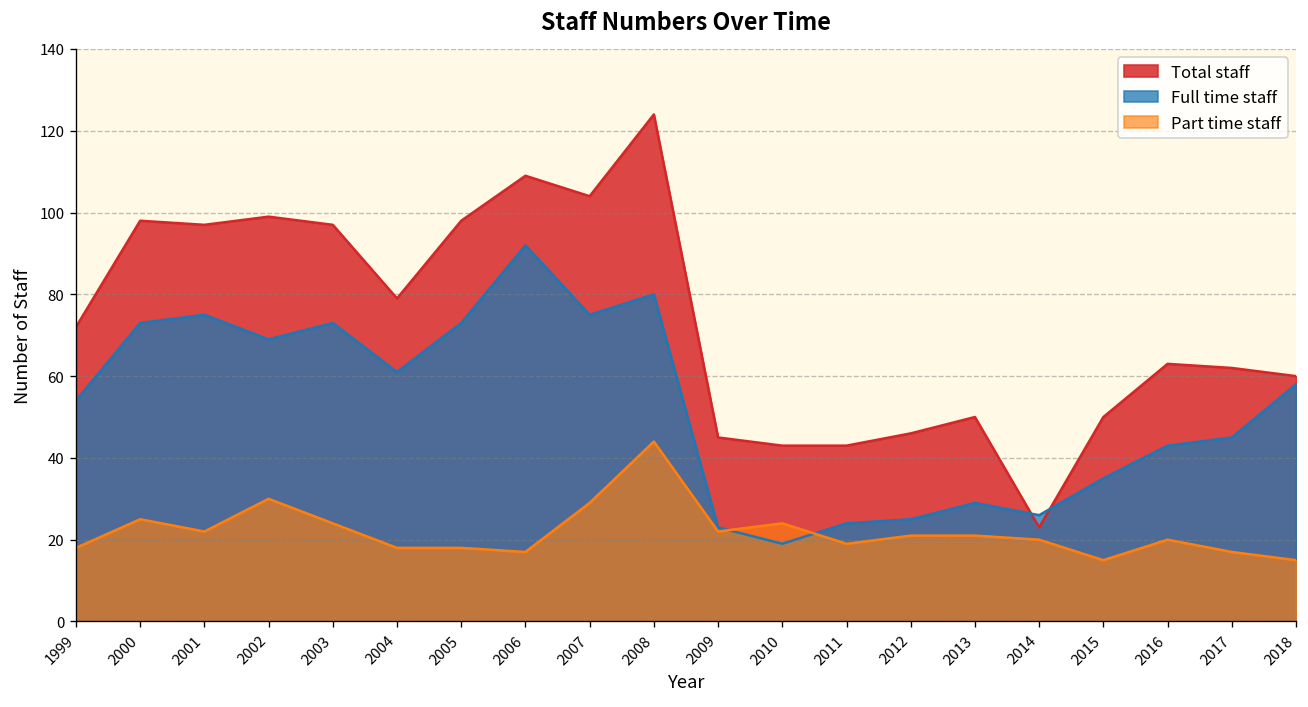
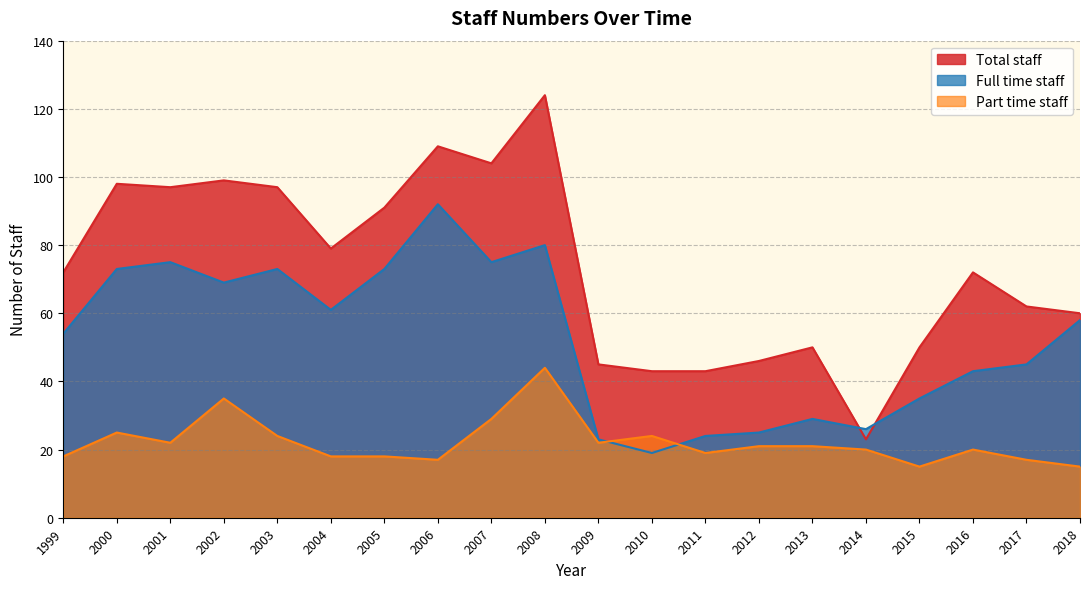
  {
    "Total staff": {
      "1999": 72,
      "2000": 98,
      "2001": 97,
      "2002": 99,
      "2003": 97,
      "2004": 79,
-     "2005": 98,
+     "2005": 91,
      "2006": 109,
      "2007": 104,
      "2008": 124,
      "2009": 45,
      "2010": 43,
      "2011": 43,
      "2012": 46,
      "2013": 50,
      "2014": 23,
      "2015": 50,
-     "2016": 63,
+     "2016": 72,
      "2017": 62,
      "2018": 60
    },
    "Full time staff": {
      "1999": 54,
      "2000": 73,
      "2001": 75,
      "2002": 69,
      "2003": 73,
      "2004": 61,
      "2005": 73,
      "2006": 92,
      "2007": 75,
      "2008": 80,
      "2009": 23,
      "2010": 19,
      "2011": 24,
      "2012": 25,
      "2013": 29,
      "2014": 26,
      "2015": 35,
      "2016": 43,
      "2017": 45,
      "2018": 58
    },
    "Part time staff": {
      "1999": 18,
      "2000": 25,
      "2001": 22,
-     "2002": 30,
+     "2002": 35,
      "2003": 24,
      "2004": 18,
      "2005": 18,
      "2006": 17,
      "2007": 29,
      "2008": 44,
      "2009": 22,
      "2010": 24,
      "2011": 19,
      "2012": 21,
      "2013": 21,
      "2014": 20,
      "2015": 15,
      "2016": 20,
      "2017": 17,
      "2018": 15
    }
  }
